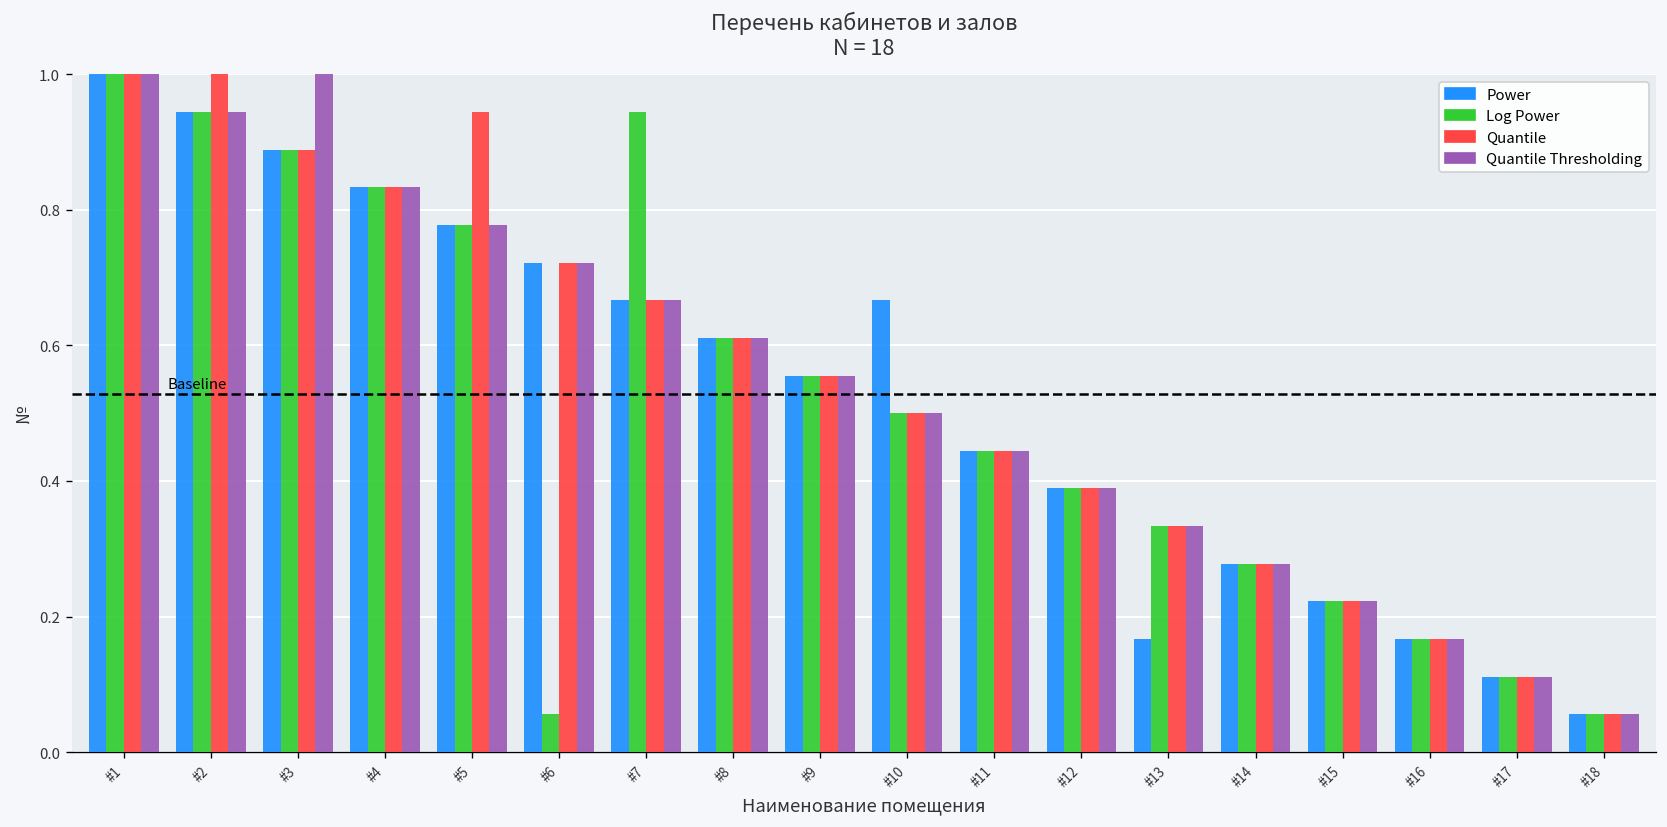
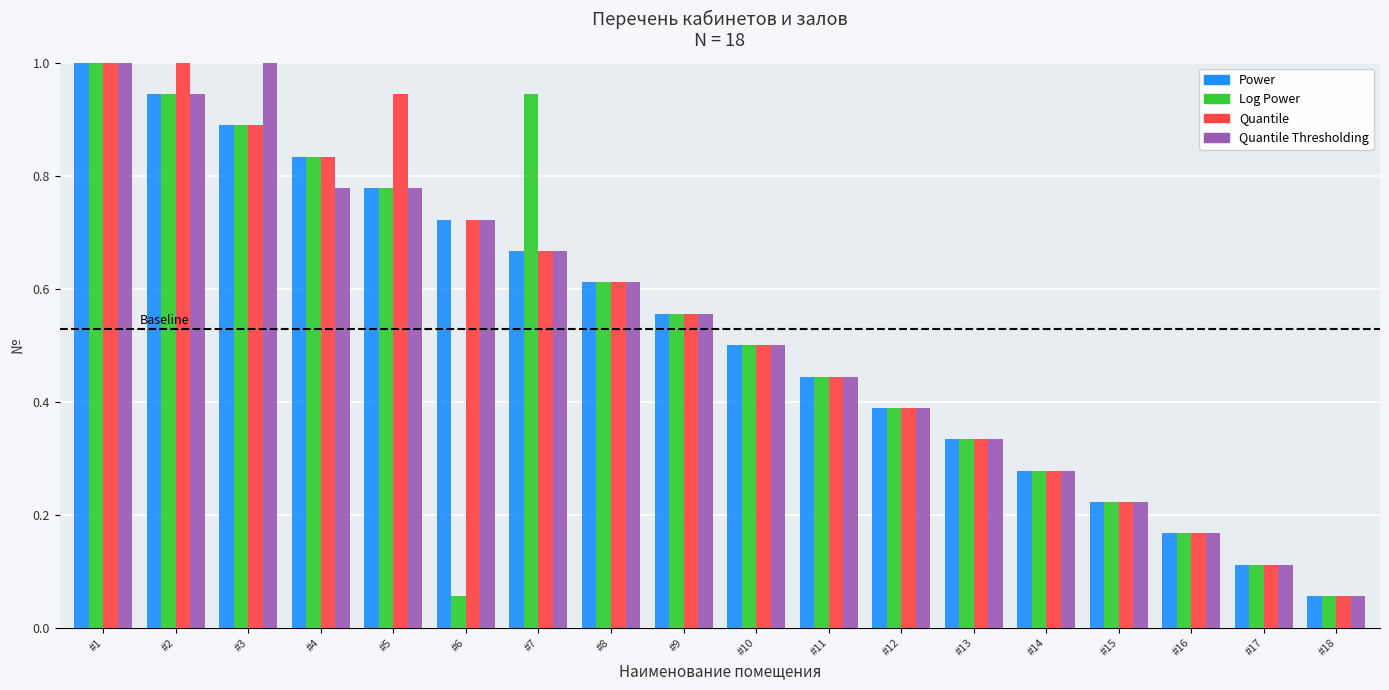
  {
    "Power": {
      "#1": 1.00,
      "#2": 0.94,
      "#3": 0.89,
      "#4": 0.83,
      "#5": 0.78,
      "#6": 0.72,
      "#7": 0.67,
      "#8": 0.61,
      "#9": 0.56,
-     "#10": 0.67,
+     "#10": 0.50,
      "#11": 0.44,
      "#12": 0.39,
-     "#13": 0.17,
+     "#13": 0.33,
      "#14": 0.28,
      "#15": 0.22,
      "#16": 0.17,
      "#17": 0.11,
      "#18": 0.06
    },
    "Log Power": {
      "#1": 1.00,
      "#2": 0.94,
      "#3": 0.89,
      "#4": 0.83,
      "#5": 0.78,
      "#6": 0.06,
      "#7": 0.94,
      "#8": 0.61,
      "#9": 0.56,
      "#10": 0.50,
      "#11": 0.44,
      "#12": 0.39,
      "#13": 0.33,
      "#14": 0.28,
      "#15": 0.22,
      "#16": 0.17,
      "#17": 0.11,
      "#18": 0.06
    },
    "Quantile": {
      "#1": 1.00,
      "#2": 1.00,
      "#3": 0.89,
      "#4": 0.83,
      "#5": 0.94,
      "#6": 0.72,
      "#7": 0.67,
      "#8": 0.61,
      "#9": 0.56,
      "#10": 0.50,
      "#11": 0.44,
      "#12": 0.39,
      "#13": 0.33,
      "#14": 0.28,
      "#15": 0.22,
      "#16": 0.17,
      "#17": 0.11,
      "#18": 0.06
    },
    "Quantile Thresholding": {
      "#1": 1.00,
      "#2": 0.94,
      "#3": 1.00,
-     "#4": 0.83,
+     "#4": 0.78,
      "#5": 0.78,
      "#6": 0.72,
      "#7": 0.67,
      "#8": 0.61,
      "#9": 0.56,
      "#10": 0.50,
      "#11": 0.44,
      "#12": 0.39,
      "#13": 0.33,
      "#14": 0.28,
      "#15": 0.22,
      "#16": 0.17,
      "#17": 0.11,
      "#18": 0.06
    }
  }
